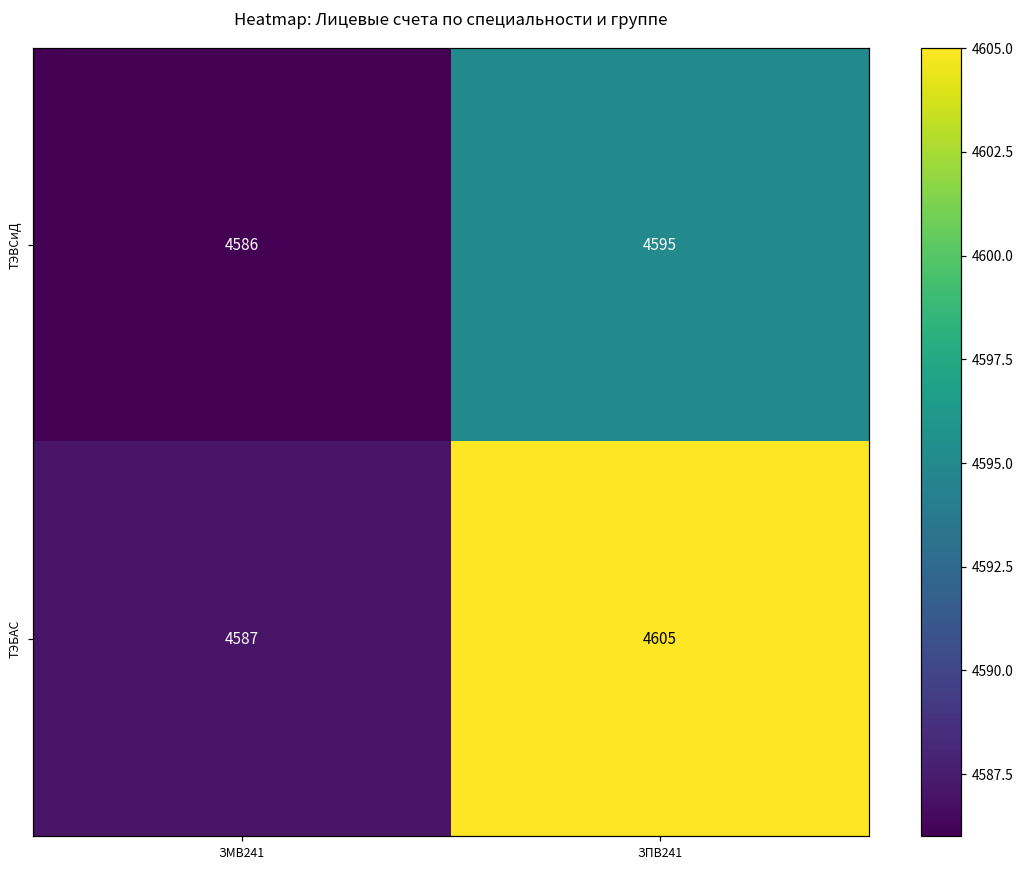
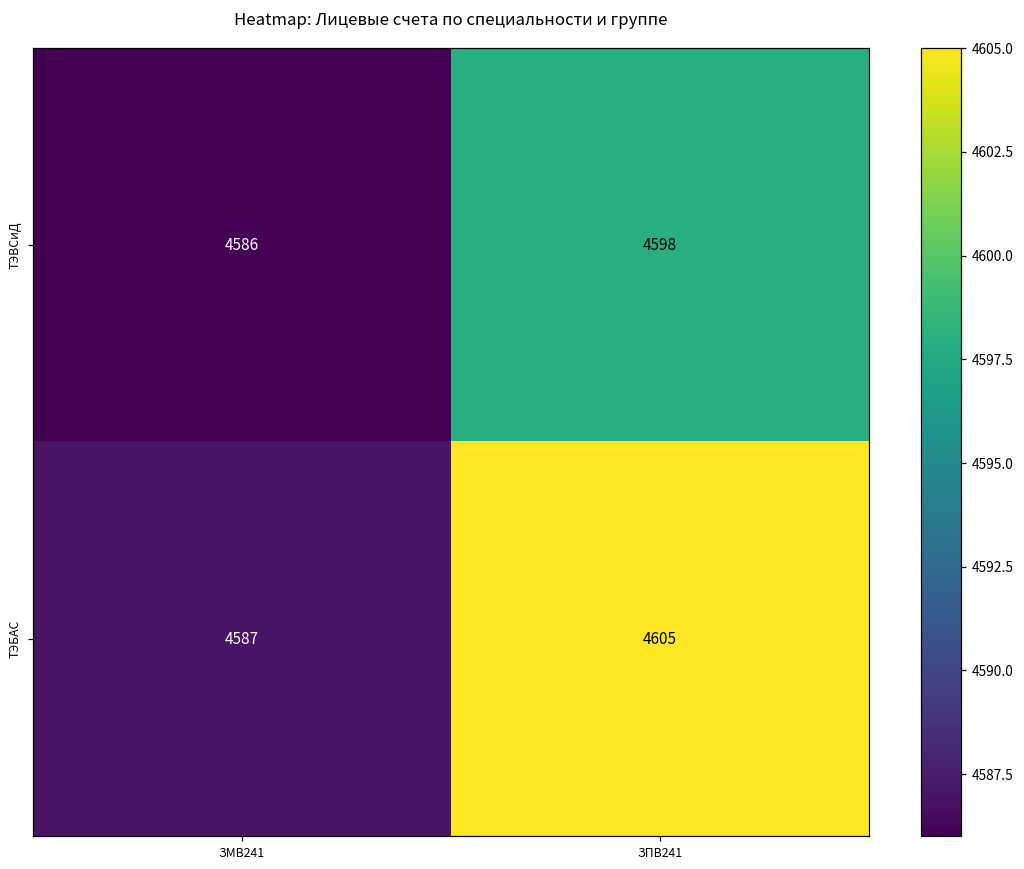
  {
    "ТЭВСиД": {
      "ЗМВ241": 4586,
-     "ЗПВ241": 4595
+     "ЗПВ241": 4598
    },
    "ТЭБАС": {
      "ЗМВ241": 4587,
      "ЗПВ241": 4605
    }
  }
